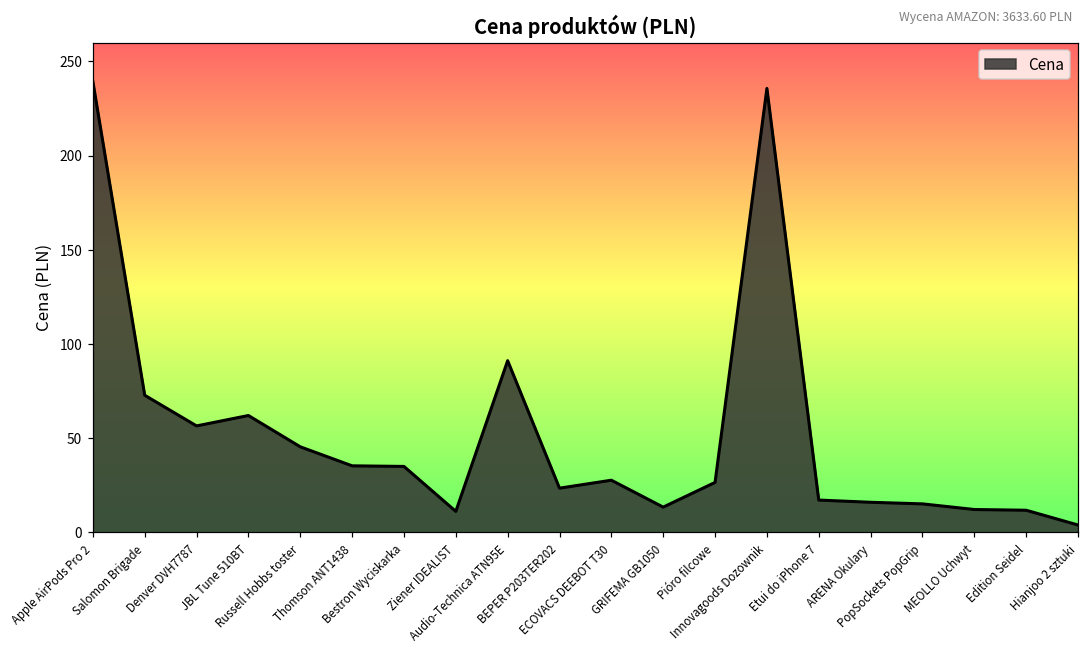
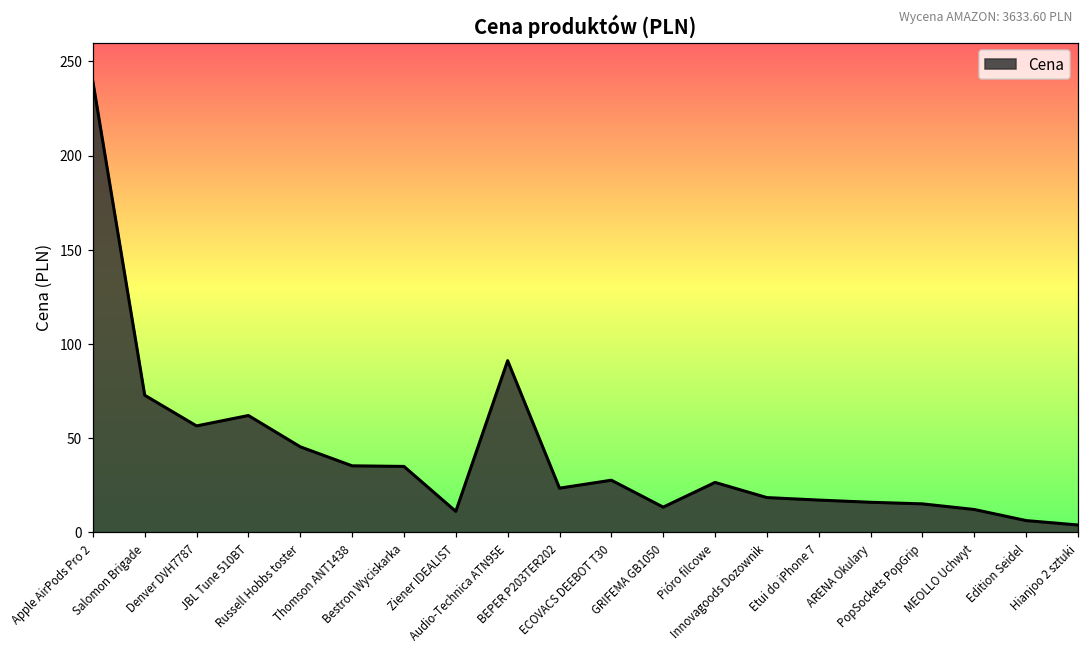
  {
    "Apple AirPods Pro 2": 239,
    "Salomon Brigade": 73,
    "Denver DVH7787": 57,
    "JBL Tune 510BT": 62,
    "Russell Hobbs toster": 45,
    "Thomson ANT1438": 35,
    "Bestron Wyciskarka": 35,
    "Ziener IDEALIST": 11,
    "Audio-Technica ATN95E": 91,
    "BEPER P203TER202": 23,
    "ECOVACS DEEBOT T30": 28,
    "GRIFEMA GB1050": 13,
    "Pióro filcowe": 27,
-   "Innovagoods Dozownik": 236,
+   "Innovagoods Dozownik": 18,
    "Etui do iPhone 7": 17,
    "ARENA Okulary": 16,
    "PopSockets PopGrip": 15,
    "MEOLLO Uchwyt": 12,
-   "Edition Seidel": 12,
+   "Edition Seidel": 6,
    "Hianjoo 2 sztuki": 4
  }
